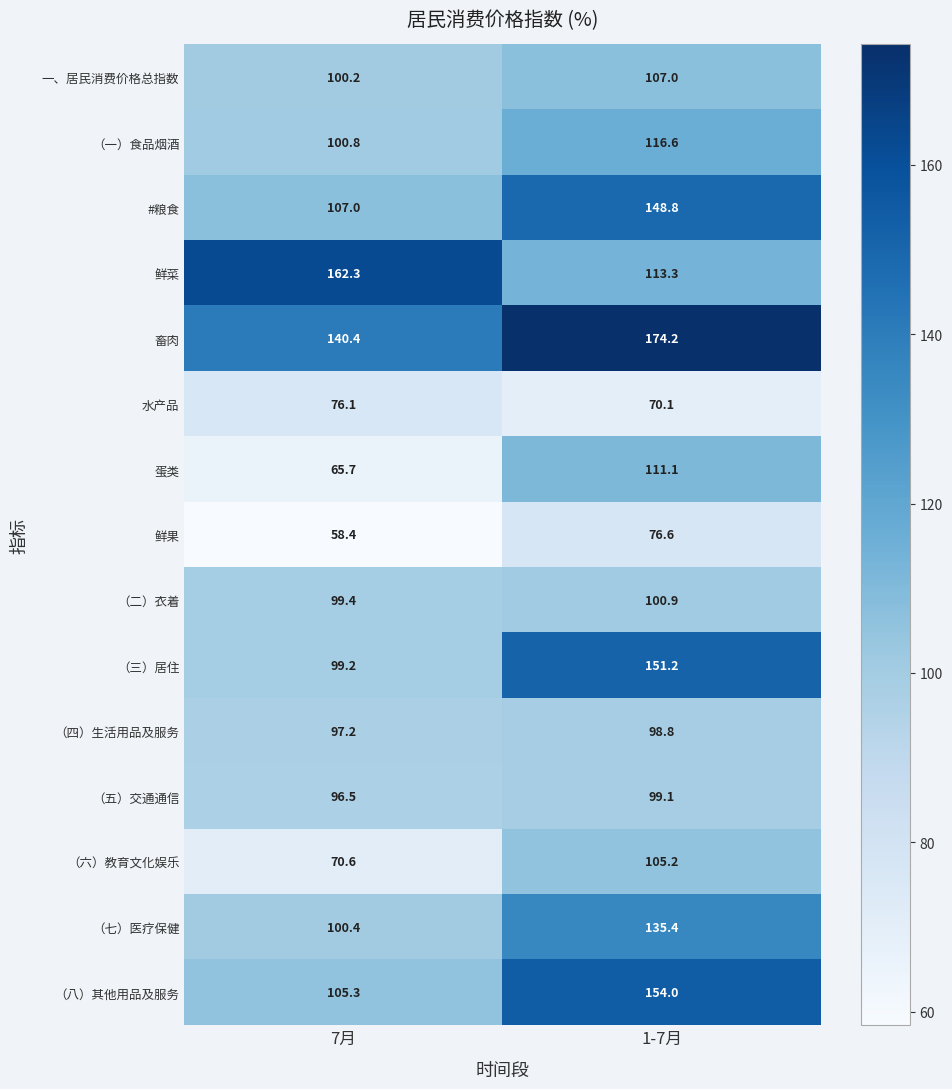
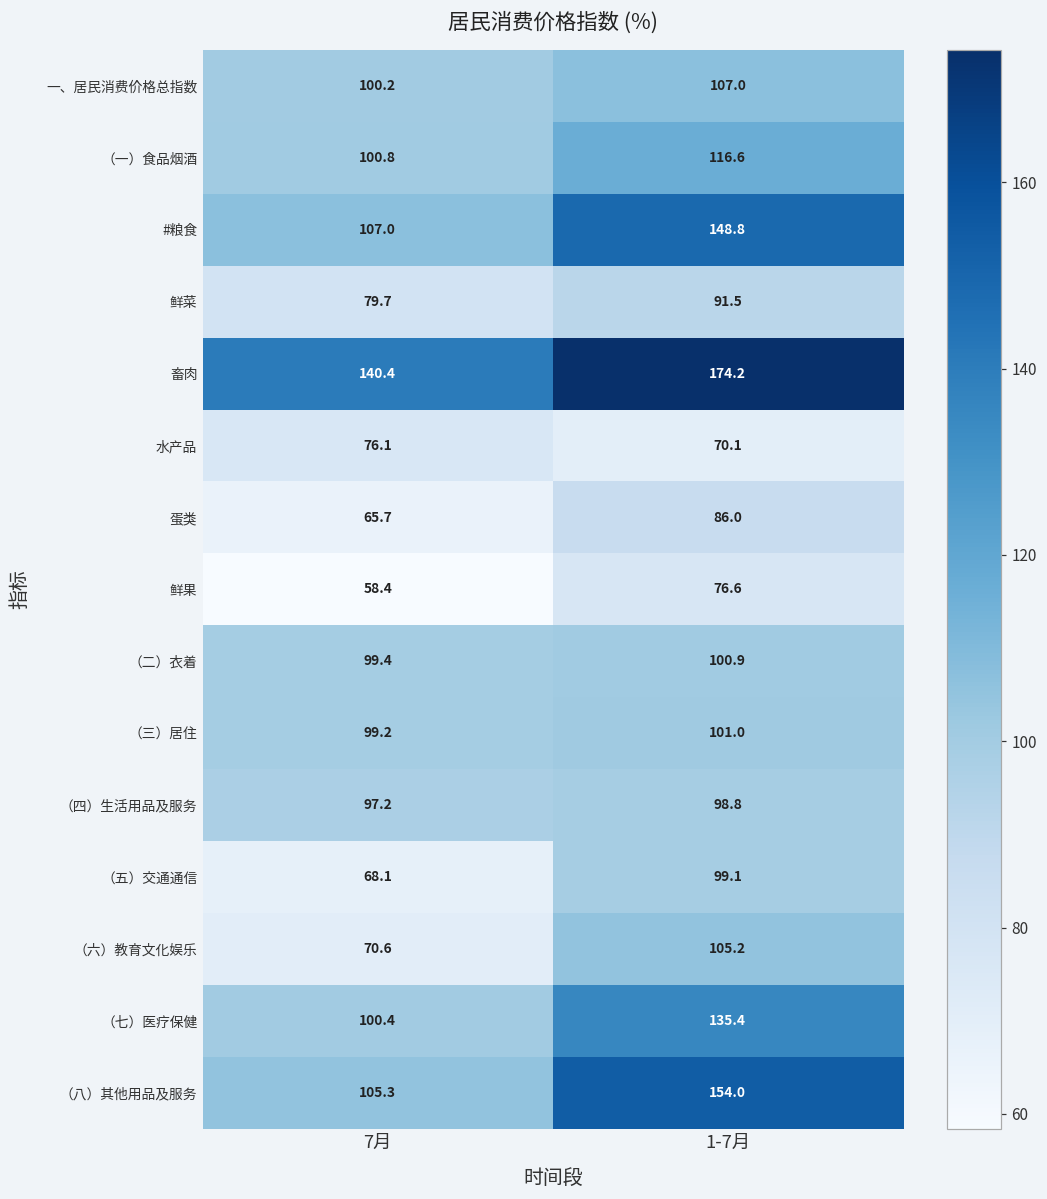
  {
    "一、居民消费价格总指数": {
      "7月": 100.2,
      "1-7月": 107.0
    },
    "（一）食品烟酒": {
      "7月": 100.8,
      "1-7月": 116.6
    },
    "#粮食": {
      "7月": 107.0,
      "1-7月": 148.8
    },
    "鲜菜": {
-     "7月": 162.3,
-     "1-7月": 113.3
+     "7月": 79.7,
+     "1-7月": 91.5
    },
    "畜肉": {
      "7月": 140.4,
      "1-7月": 174.2
    },
    "水产品": {
      "7月": 76.1,
      "1-7月": 70.1
    },
    "蛋类": {
      "7月": 65.7,
-     "1-7月": 111.1
+     "1-7月": 86.0
    },
    "鲜果": {
      "7月": 58.4,
      "1-7月": 76.6
    },
    "（二）衣着": {
      "7月": 99.4,
      "1-7月": 100.9
    },
    "（三）居住": {
      "7月": 99.2,
-     "1-7月": 151.2
+     "1-7月": 101.0
    },
    "（四）生活用品及服务": {
      "7月": 97.2,
      "1-7月": 98.8
    },
    "（五）交通通信": {
-     "7月": 96.5,
+     "7月": 68.1,
      "1-7月": 99.1
    },
    "（六）教育文化娱乐": {
      "7月": 70.6,
      "1-7月": 105.2
    },
    "（七）医疗保健": {
      "7月": 100.4,
      "1-7月": 135.4
    },
    "（八）其他用品及服务": {
      "7月": 105.3,
      "1-7月": 154.0
    }
  }
